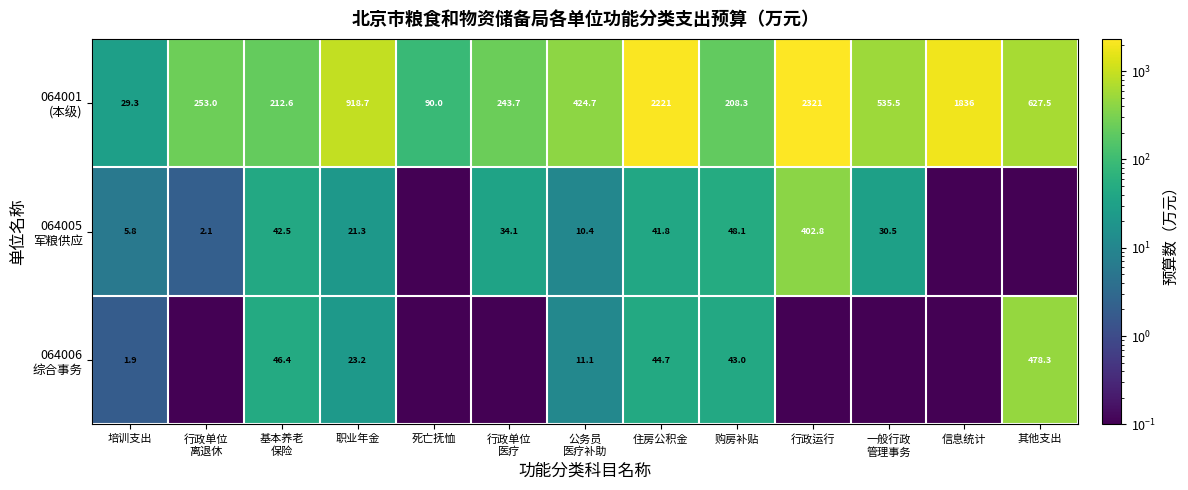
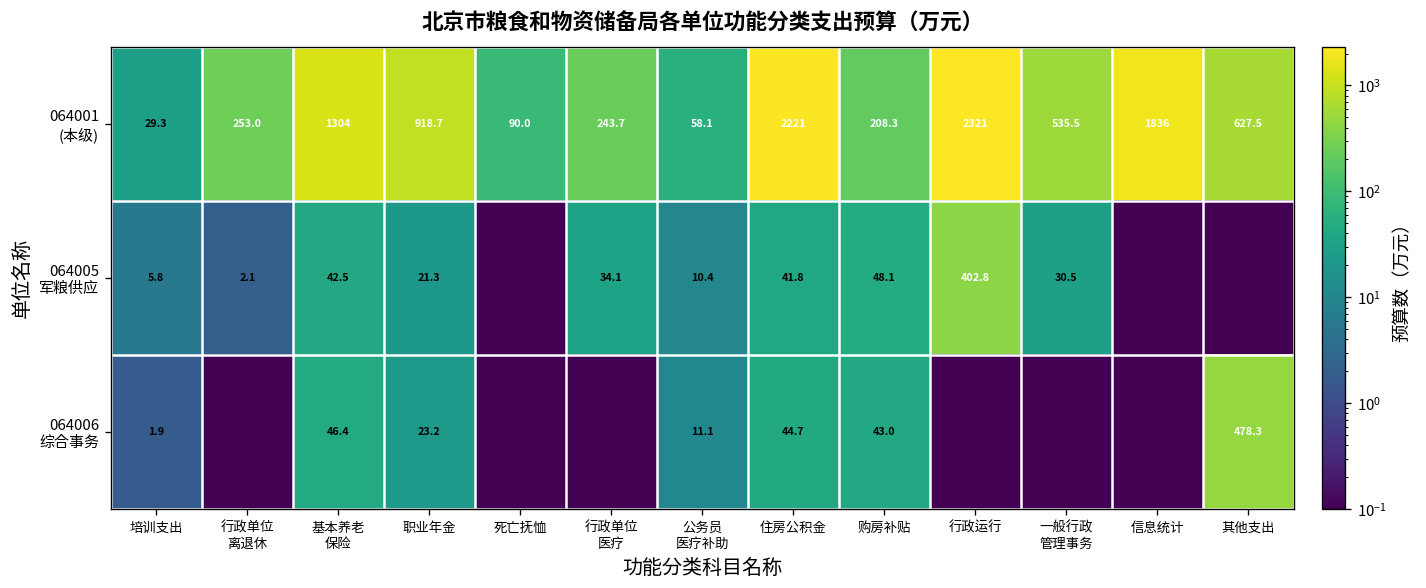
  {
    "064001 (本级)": {
      "培训支出": 29.3,
      "行政单位 离退休": 253.0,
-     "基本养老 保险": 212.6,
+     "基本养老 保险": 1304,
      "职业年金": 918.7,
      "死亡抚恤": 90.0,
      "行政单位 医疗": 243.7,
-     "公务员 医疗补助": 424.7,
+     "公务员 医疗补助": 58.1,
      "住房公积金": 2221,
      "购房补贴": 208.3,
      "行政运行": 2321,
      "一般行政 管理事务": 535.5,
      "信息统计": 1836,
      "其他支出": 627.5
    },
    "064005 军粮供应": {
      "培训支出": 5.8,
      "行政单位 离退休": 2.1,
      "基本养老 保险": 42.5,
      "职业年金": 21.3,
      "行政单位 医疗": 34.1,
      "公务员 医疗补助": 10.4,
      "住房公积金": 41.8,
      "购房补贴": 48.1,
      "行政运行": 402.8,
      "一般行政 管理事务": 30.5
    },
    "064006 综合事务": {
      "培训支出": 1.9,
      "基本养老 保险": 46.4,
      "职业年金": 23.2,
      "公务员 医疗补助": 11.1,
      "住房公积金": 44.7,
      "购房补贴": 43.0,
      "其他支出": 478.3
    }
  }
